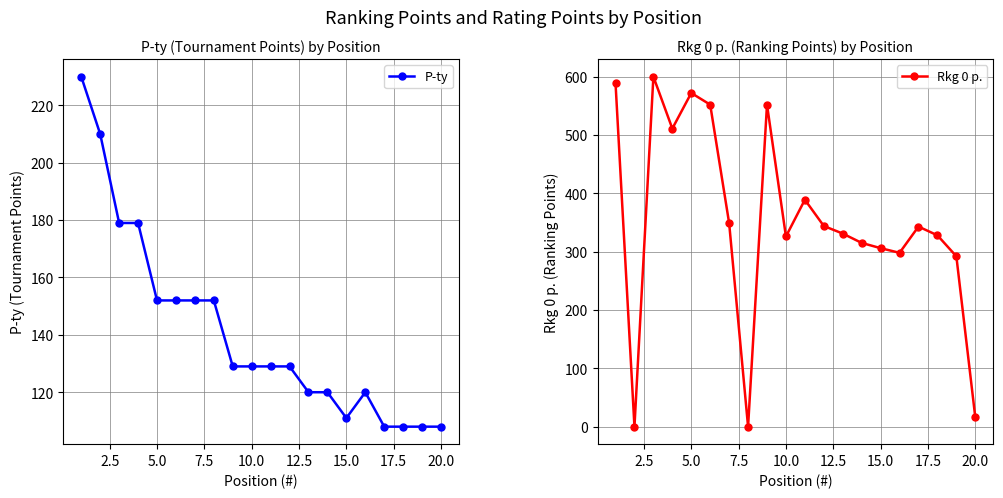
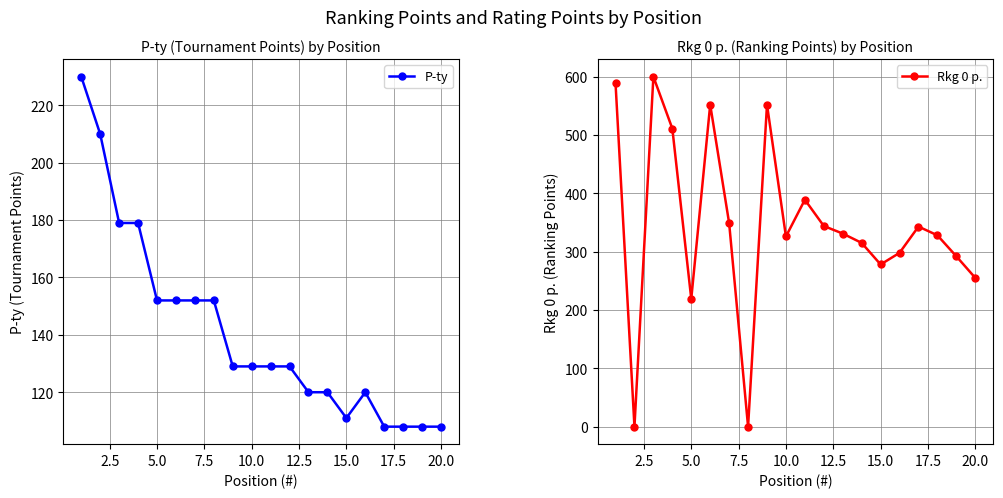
  {
    "P-ty (Tournament Points) by Position": {
      "5.0": 152,
      "10.0": 129,
      "15.0": 111,
      "20.0": 108
    },
    "Rkg 0 p. (Ranking Points) by Position": {
-     "5.0": 570,
+     "5.0": 220,
      "10.0": 330,
-     "15.0": 310,
-     "20.0": 20
+     "15.0": 280,
+     "20.0": 260
    }
  }
